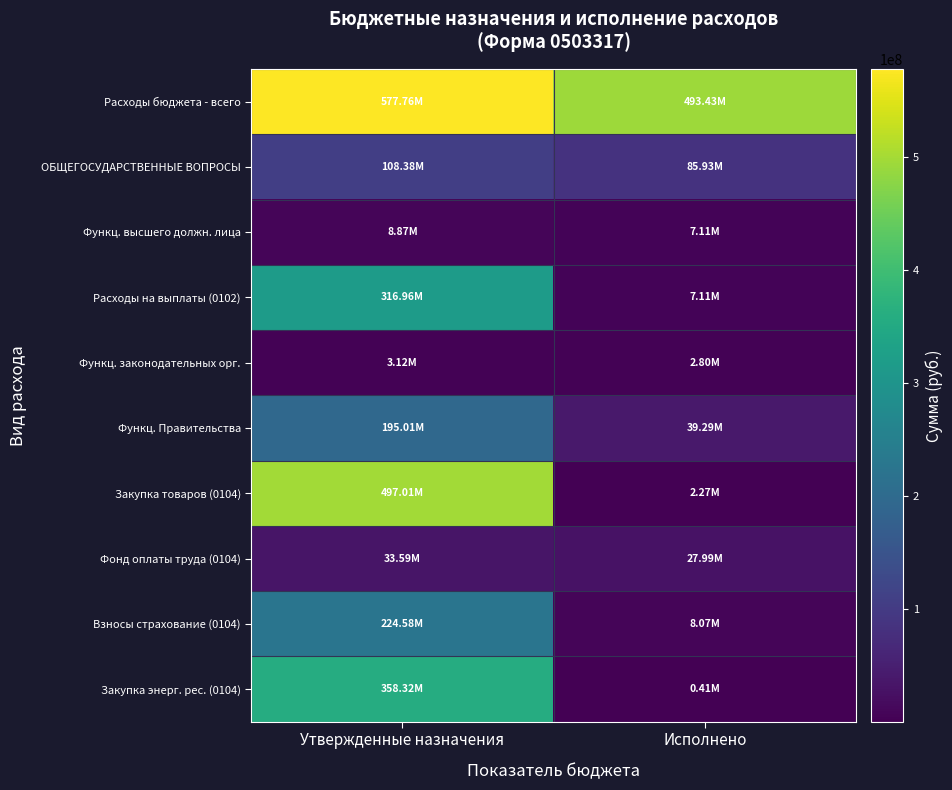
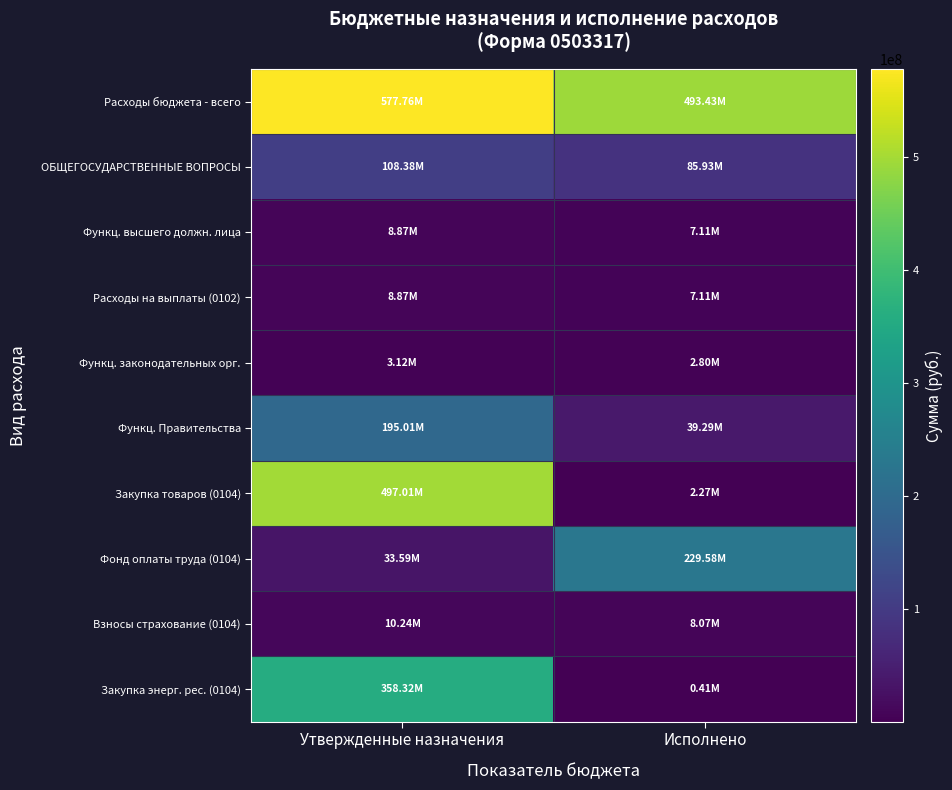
  {
    "Расходы бюджета - всего": {
      "Утвержденные назначения": "577.76M",
      "Исполнено": "493.43M"
    },
    "ОБЩЕГОСУДАРСТВЕННЫЕ ВОПРОСЫ": {
      "Утвержденные назначения": "108.38M",
      "Исполнено": "85.93M"
    },
    "Функц. высшего должн. лица": {
      "Утвержденные назначения": "8.87M",
      "Исполнено": "7.11M"
    },
    "Расходы на выплаты (0102)": {
-     "Утвержденные назначения": "316.96M",
+     "Утвержденные назначения": "8.87M",
      "Исполнено": "7.11M"
    },
    "Функц. законодательных орг.": {
      "Утвержденные назначения": "3.12M",
      "Исполнено": "2.80M"
    },
    "Функц. Правительства": {
      "Утвержденные назначения": "195.01M",
      "Исполнено": "39.29M"
    },
    "Закупка товаров (0104)": {
      "Утвержденные назначения": "497.01M",
      "Исполнено": "2.27M"
    },
    "Фонд оплаты труда (0104)": {
      "Утвержденные назначения": "33.59M",
-     "Исполнено": "27.99M"
+     "Исполнено": "229.58M"
    },
    "Взносы страхование (0104)": {
-     "Утвержденные назначения": "224.58M",
+     "Утвержденные назначения": "10.24M",
      "Исполнено": "8.07M"
    },
    "Закупка энерг. рес. (0104)": {
      "Утвержденные назначения": "358.32M",
      "Исполнено": "0.41M"
    }
  }
